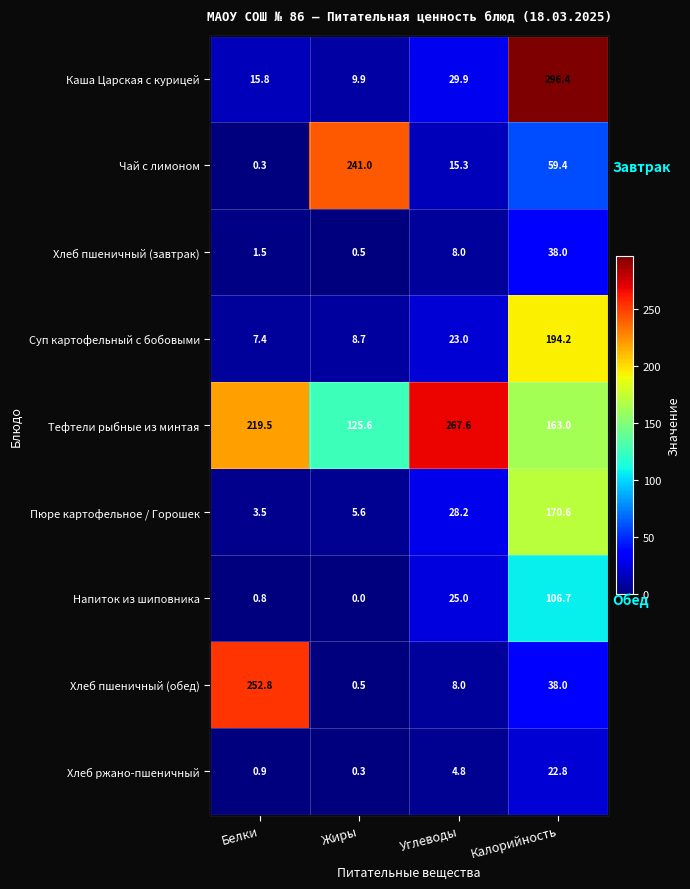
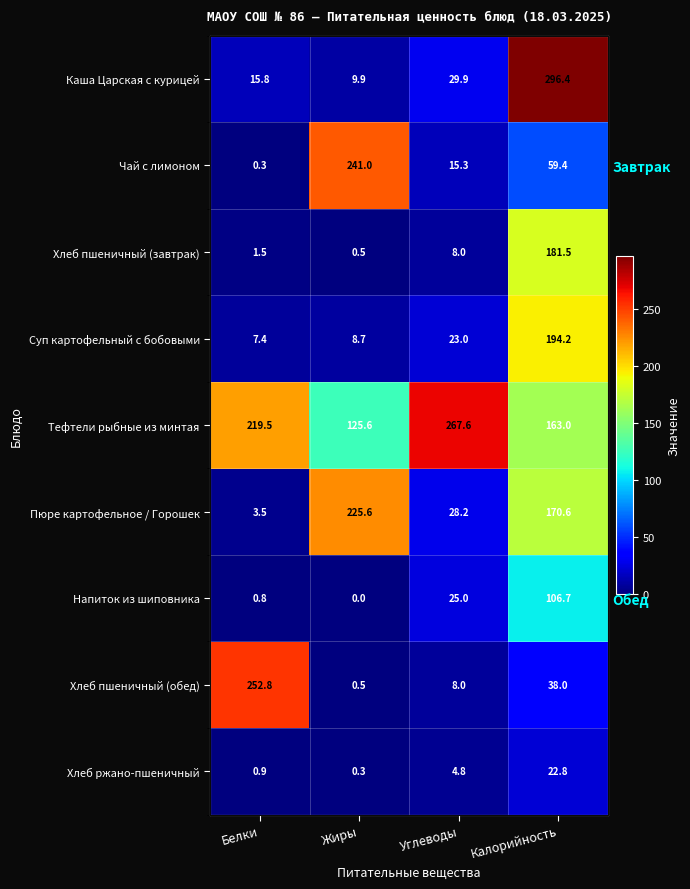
  {
    "Каша Царская с курицей": {
      "Белки": 15.8,
      "Жиры": 9.9,
      "Углеводы": 29.9,
      "Калорийность": 296.4
    },
    "Чай с лимоном": {
      "Белки": 0.3,
      "Жиры": 241.0,
      "Углеводы": 15.3,
      "Калорийность": 59.4
    },
    "Хлеб пшеничный (завтрак)": {
      "Белки": 1.5,
      "Жиры": 0.5,
      "Углеводы": 8.0,
-     "Калорийность": 38.0
+     "Калорийность": 181.5
    },
    "Суп картофельный с бобовыми": {
      "Белки": 7.4,
      "Жиры": 8.7,
      "Углеводы": 23.0,
      "Калорийность": 194.2
    },
    "Тефтели рыбные из минтая": {
      "Белки": 219.5,
      "Жиры": 125.6,
      "Углеводы": 267.6,
      "Калорийность": 163.0
    },
    "Пюре картофельное / Горошек": {
      "Белки": 3.5,
-     "Жиры": 5.6,
+     "Жиры": 225.6,
      "Углеводы": 28.2,
      "Калорийность": 170.6
    },
    "Напиток из шиповника": {
      "Белки": 0.8,
      "Жиры": 0.0,
      "Углеводы": 25.0,
      "Калорийность": 106.7
    },
    "Хлеб пшеничный (обед)": {
      "Белки": 252.8,
      "Жиры": 0.5,
      "Углеводы": 8.0,
      "Калорийность": 38.0
    },
    "Хлеб ржано-пшеничный": {
      "Белки": 0.9,
      "Жиры": 0.3,
      "Углеводы": 4.8,
      "Калорийность": 22.8
    }
  }
